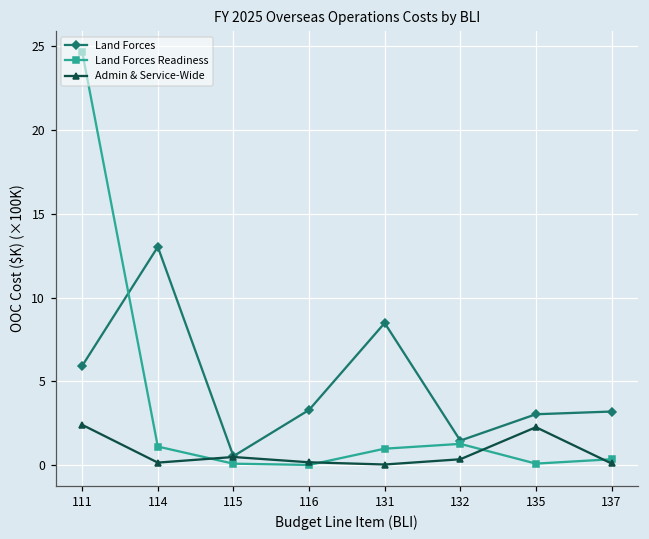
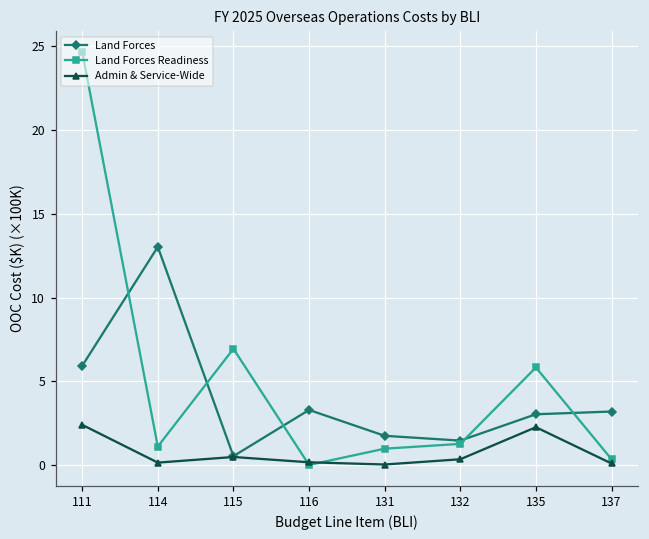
  {
    "Land Forces": {
      "111": 5.9,
      "114": 13.0,
      "116": 3.3,
-     "131": 8.5,
+     "131": 1.8,
      "132": 1.5,
      "135": 3.0,
      "137": 3.2
    },
    "Land Forces Readiness": {
      "114": 1.1,
-     "115": 0.1,
+     "115": 6.9,
      "131": 1.0,
      "132": 1.3,
-     "135": 0.1,
+     "135": 5.8,
      "137": 0.4
    },
    "Admin & Service-Wide": {
      "111": 2.4,
      "114": 0.2,
      "131": 0.0,
      "132": 0.4,
      "135": 2.3,
      "137": 0.1
    }
  }
